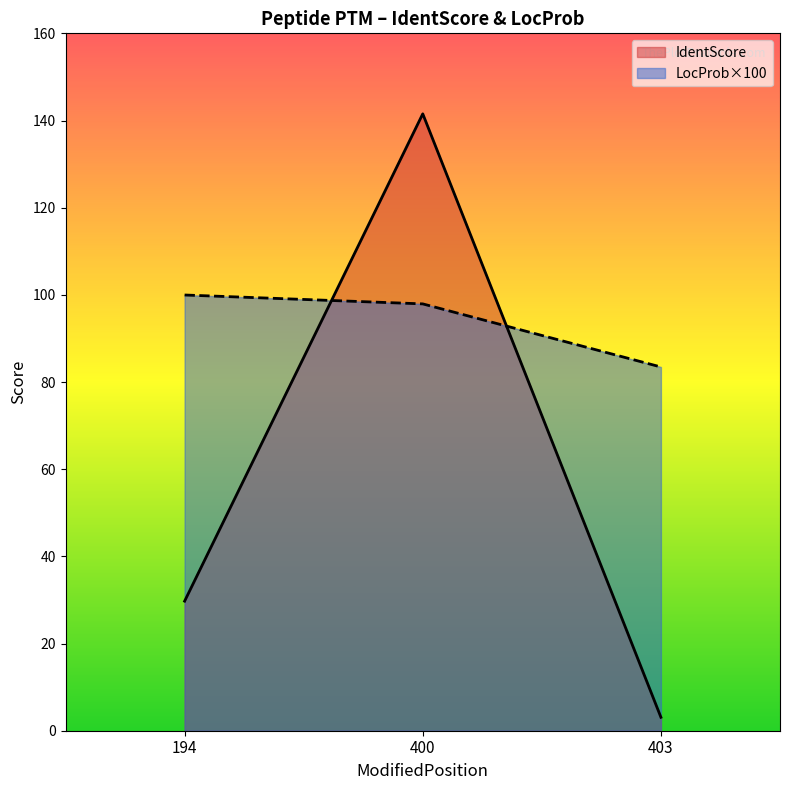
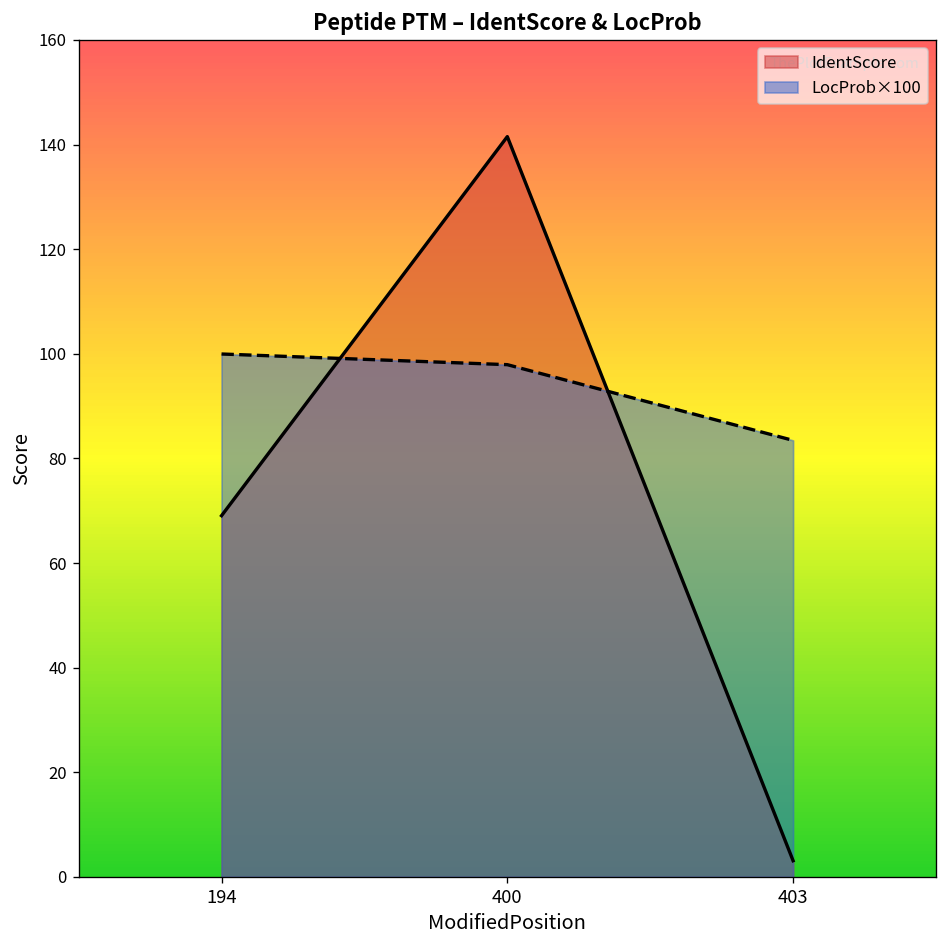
  {
    "IdentScore": {
-     "194": 30,
+     "194": 69,
      "400": 142,
      "403": 3
    },
    "LocProb×100": {
      "194": 100,
      "400": 98,
      "403": 83
    }
  }
